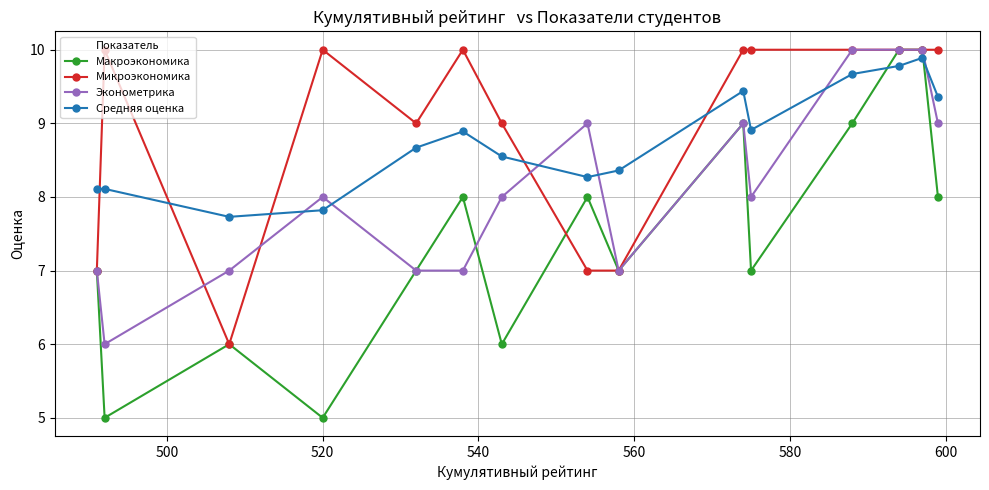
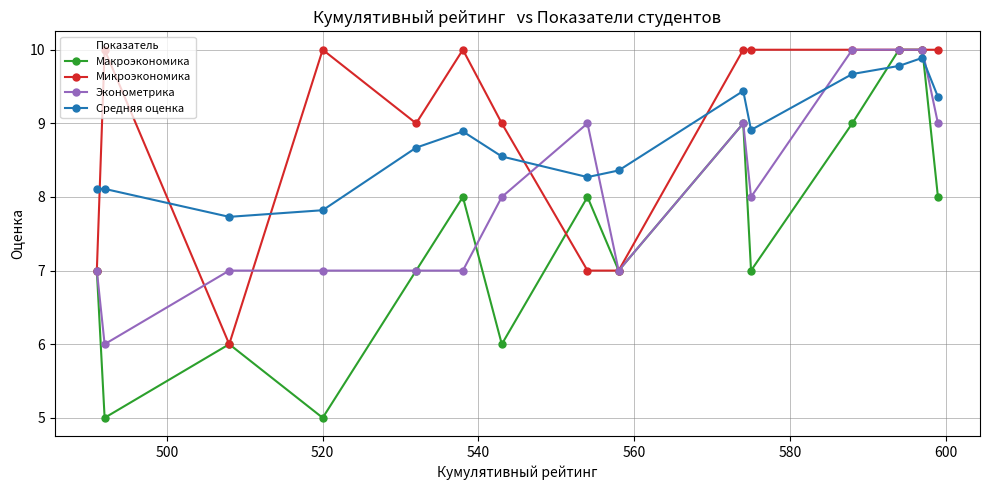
  {
    "Макроэкономика": {
      "520": 5
    },
    "Микроэкономика": {
      "520": 10
    },
    "Эконометрика": {
-     "520": 8
+     "520": 7
    },
    "Средняя оценка": {
      "520": 7.8
    }
  }
